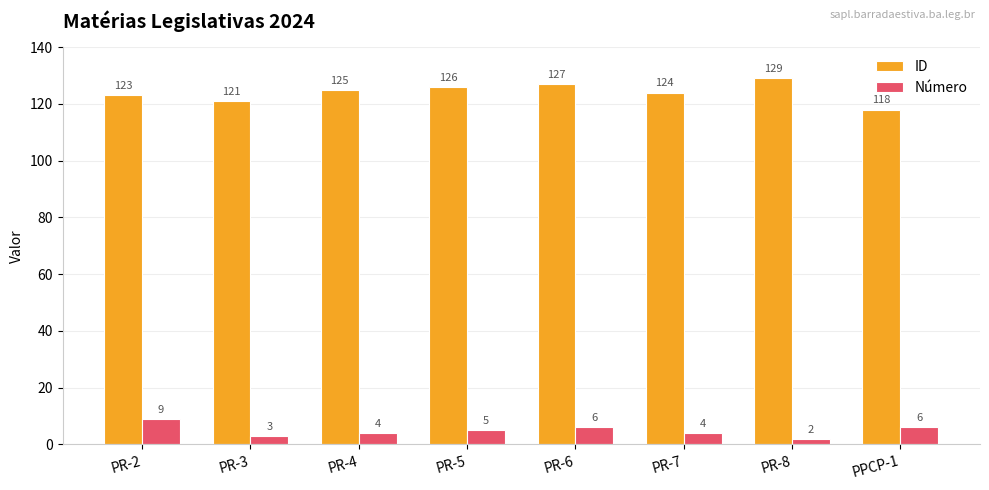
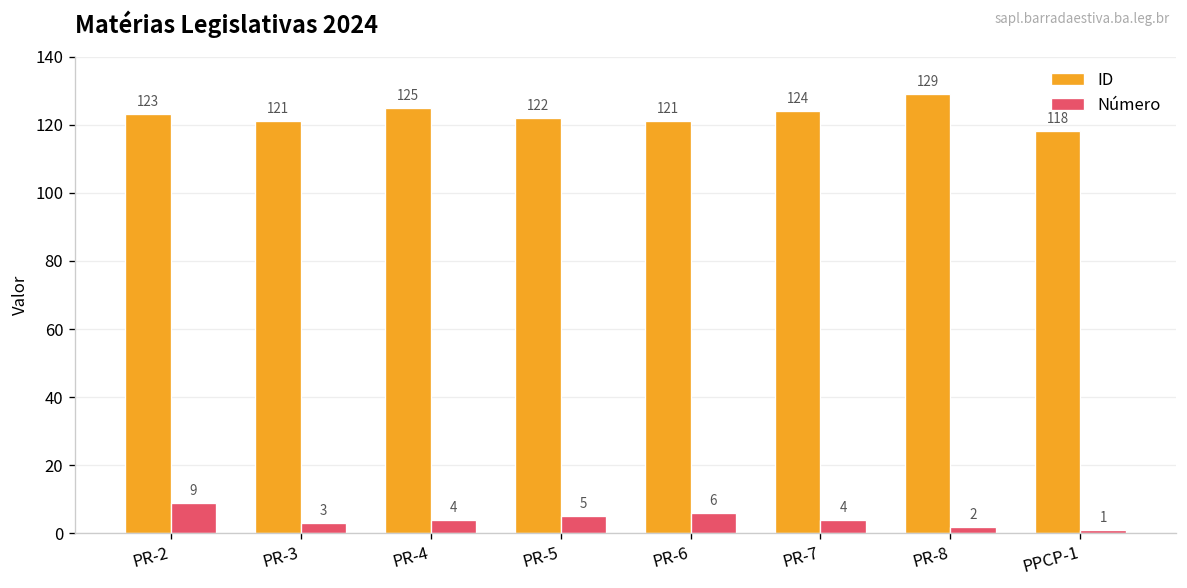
  {
    "ID": {
      "PR-2": 123,
      "PR-3": 121,
      "PR-4": 125,
-     "PR-5": 126,
-     "PR-6": 127,
+     "PR-5": 122,
+     "PR-6": 121,
      "PR-7": 124,
      "PR-8": 129,
      "PPCP-1": 118
    },
    "Número": {
      "PR-2": 9,
      "PR-3": 3,
      "PR-4": 4,
      "PR-5": 5,
      "PR-6": 6,
      "PR-7": 4,
      "PR-8": 2,
-     "PPCP-1": 6
+     "PPCP-1": 1
    }
  }
